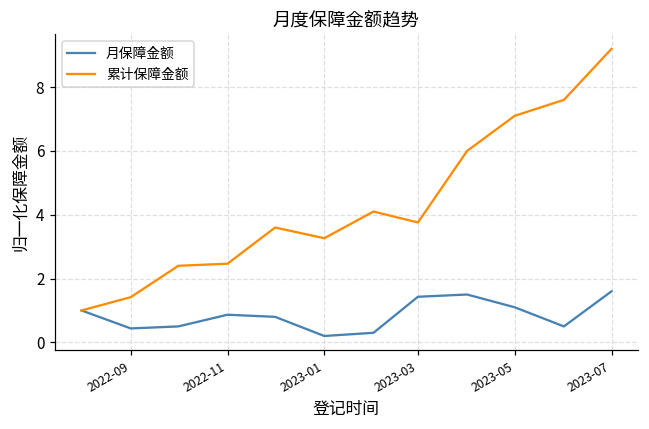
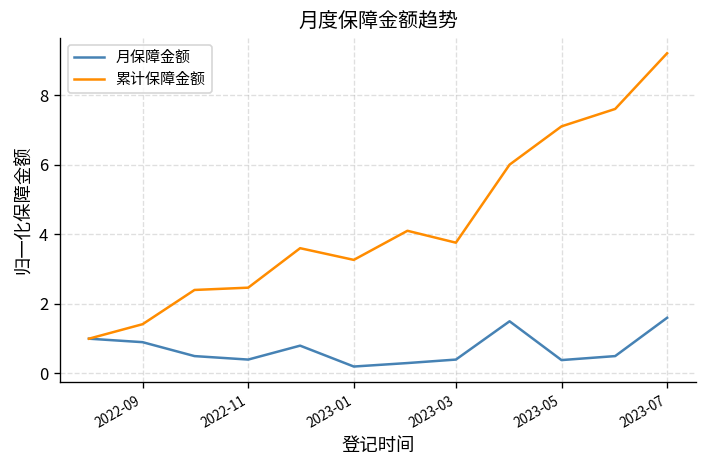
  {
    "月保障金额": {
-     "2022-09": 0.4,
-     "2022-11": 0.9,
+     "2022-09": 0.9,
+     "2022-11": 0.4,
      "2023-01": 0.2,
-     "2023-03": 1.4,
-     "2023-05": 1.1,
+     "2023-03": 0.4,
+     "2023-05": 0.4,
      "2023-07": 1.6
    },
    "累计保障金额": {
      "2022-09": 1.4,
      "2022-11": 2.5,
      "2023-01": 3.3,
      "2023-03": 3.8,
      "2023-05": 7.1,
      "2023-07": 9.2
    }
  }
